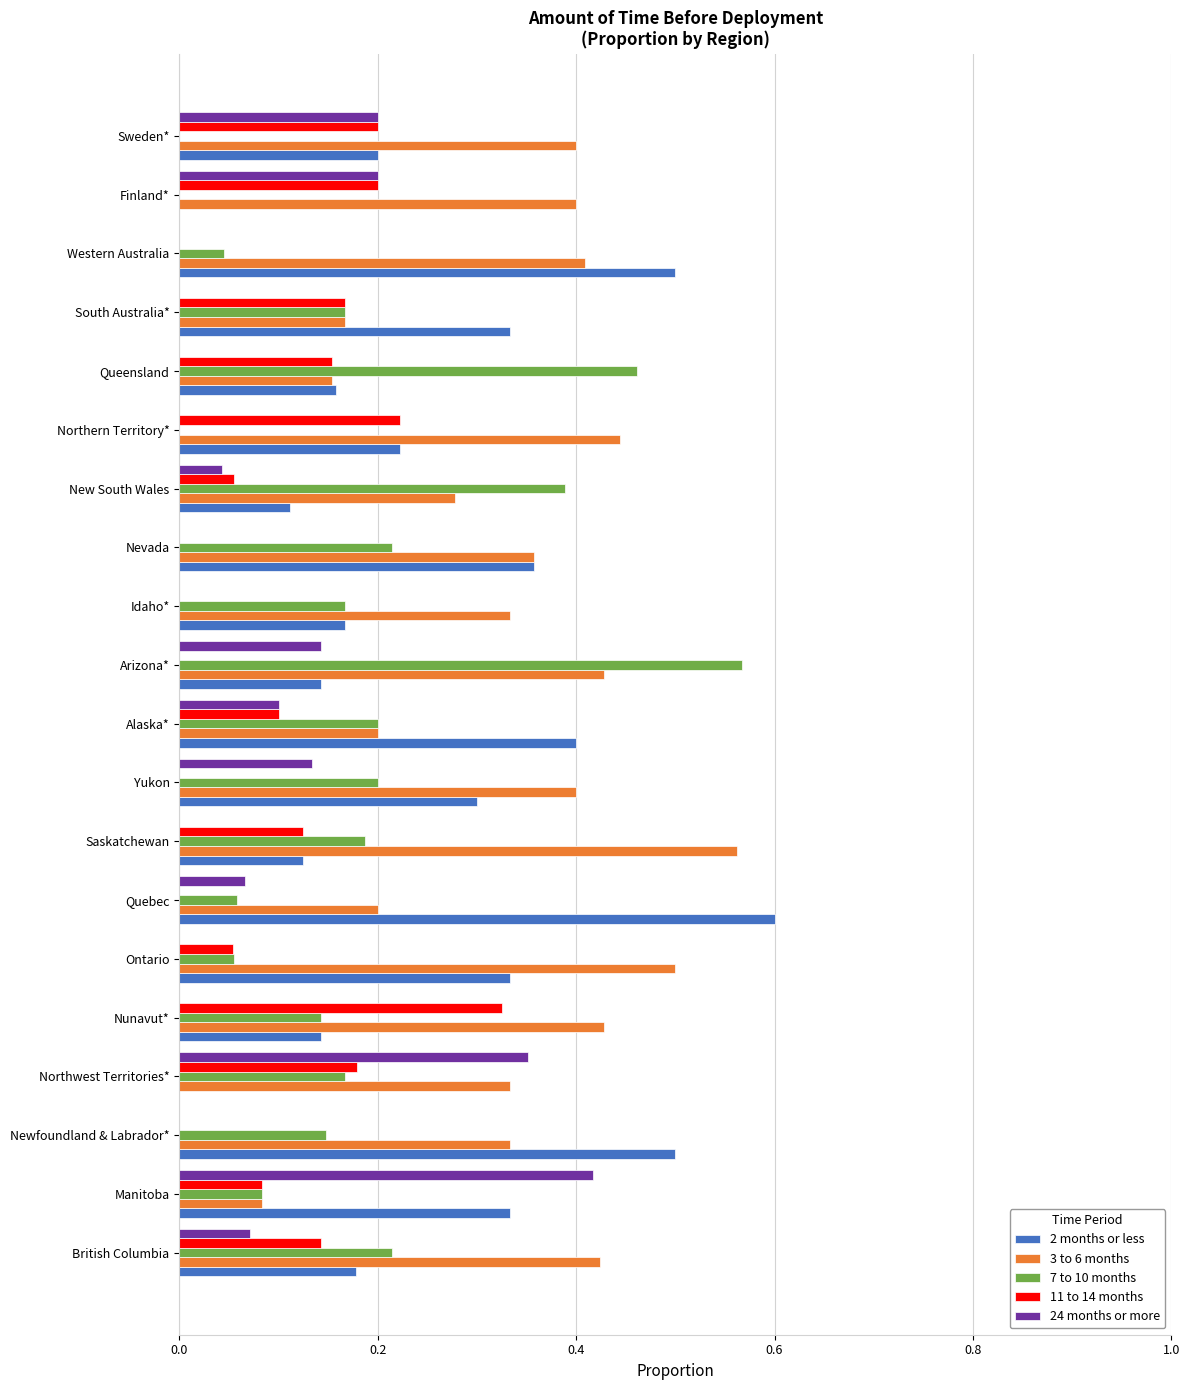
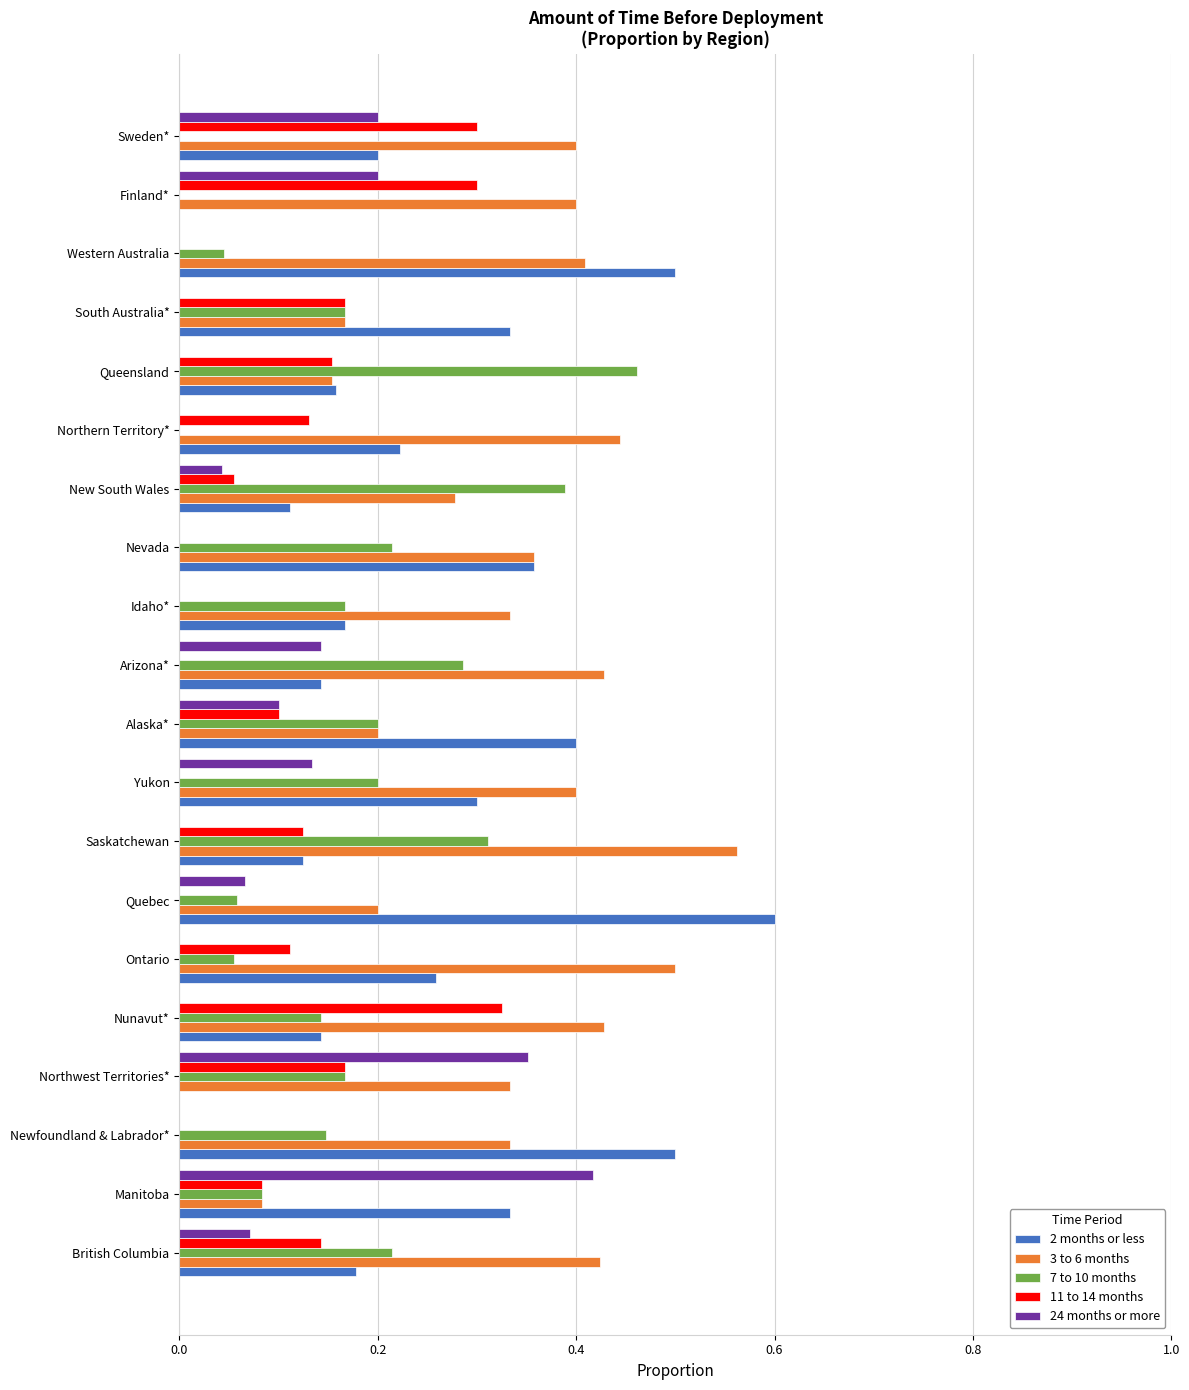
  {
    "2 months or less": {
      "Sweden*": 0.20,
      "Finland*": 0.00,
      "Western Australia": 0.50,
      "South Australia*": 0.33,
      "Queensland": 0.16,
      "Northern Territory*": 0.22,
      "New South Wales": 0.11,
      "Nevada": 0.36,
      "Idaho*": 0.17,
      "Arizona*": 0.14,
      "Alaska*": 0.40,
      "Yukon": 0.30,
      "Saskatchewan": 0.13,
      "Quebec": 0.60,
-     "Ontario": 0.33,
+     "Ontario": 0.26,
      "Nunavut*": 0.14,
      "Northwest Territories*": 0.00,
      "Newfoundland & Labrador*": 0.50,
      "Manitoba": 0.33,
      "British Columbia": 0.18
    },
    "3 to 6 months": {
      "Sweden*": 0.40,
      "Finland*": 0.40,
      "Western Australia": 0.41,
      "South Australia*": 0.17,
      "Queensland": 0.15,
      "Northern Territory*": 0.44,
      "New South Wales": 0.28,
      "Nevada": 0.36,
      "Idaho*": 0.33,
      "Arizona*": 0.43,
      "Alaska*": 0.20,
      "Yukon": 0.40,
      "Saskatchewan": 0.56,
      "Quebec": 0.20,
      "Ontario": 0.50,
      "Nunavut*": 0.43,
      "Northwest Territories*": 0.33,
      "Newfoundland & Labrador*": 0.33,
      "Manitoba": 0.08,
      "British Columbia": 0.42
    },
    "7 to 10 months": {
      "Sweden*": 0.00,
      "Finland*": 0.00,
      "Western Australia": 0.05,
      "South Australia*": 0.17,
      "Queensland": 0.46,
      "Northern Territory*": 0.00,
      "New South Wales": 0.39,
      "Nevada": 0.21,
      "Idaho*": 0.17,
-     "Arizona*": 0.57,
+     "Arizona*": 0.29,
      "Alaska*": 0.20,
      "Yukon": 0.20,
-     "Saskatchewan": 0.19,
+     "Saskatchewan": 0.31,
      "Quebec": 0.06,
      "Ontario": 0.06,
      "Nunavut*": 0.14,
      "Northwest Territories*": 0.17,
      "Newfoundland & Labrador*": 0.15,
      "Manitoba": 0.08,
      "British Columbia": 0.21
    },
    "11 to 14 months": {
-     "Sweden*": 0.2,
-     "Finland*": 0.2,
+     "Sweden*": 0.3,
+     "Finland*": 0.3,
      "Western Australia": 0.00,
      "South Australia*": 0.17,
      "Queensland": 0.15,
-     "Northern Territory*": 0.22,
+     "Northern Territory*": 0.13,
      "New South Wales": 0.06,
      "Nevada": 0.00,
      "Idaho*": 0.00,
      "Arizona*": 0.00,
      "Alaska*": 0.10,
      "Yukon": 0.00,
      "Saskatchewan": 0.13,
      "Quebec": 0.00,
-     "Ontario": 0.05,
+     "Ontario": 0.11,
      "Nunavut*": 0.32,
-     "Northwest Territories*": 0.18,
+     "Northwest Territories*": 0.17,
      "Newfoundland & Labrador*": 0.00,
      "Manitoba": 0.08,
      "British Columbia": 0.14
    },
    "24 months or more": {
      "Sweden*": 0.20,
      "Finland*": 0.20,
      "Western Australia": 0.00,
      "South Australia*": 0.00,
      "Queensland": 0.00,
      "Northern Territory*": 0.00,
      "New South Wales": 0.04,
      "Nevada": 0.00,
      "Idaho*": 0.00,
      "Arizona*": 0.14,
      "Alaska*": 0.10,
      "Yukon": 0.13,
      "Saskatchewan": 0.00,
      "Quebec": 0.07,
      "Ontario": 0.00,
      "Nunavut*": 0.00,
      "Northwest Territories*": 0.35,
      "Newfoundland & Labrador*": 0.00,
      "Manitoba": 0.42,
      "British Columbia": 0.07
    }
  }
